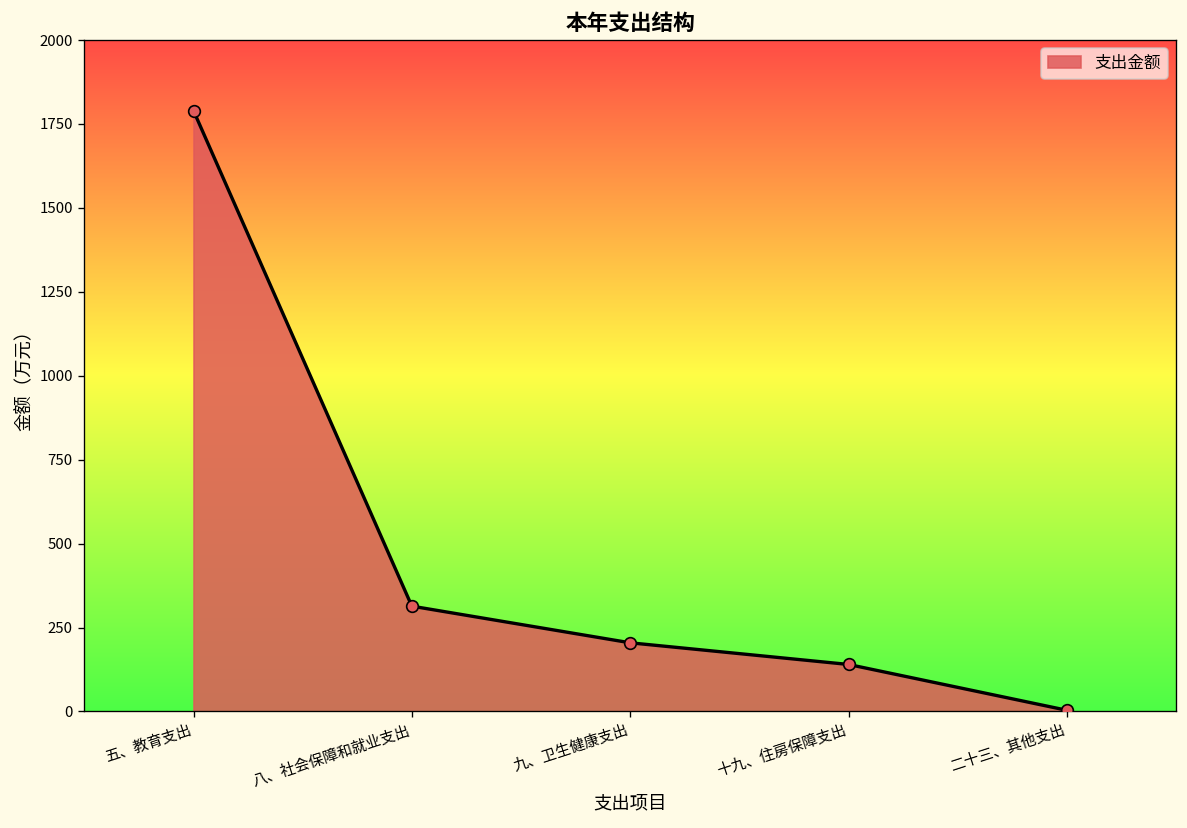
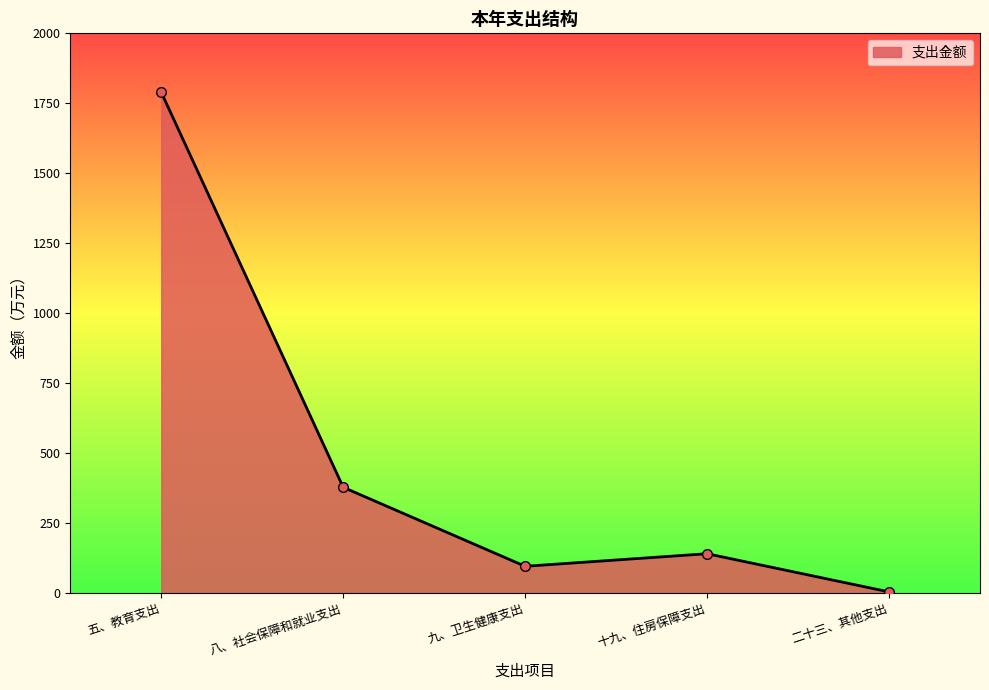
  {
    "五、教育支出": 1790,
-   "八、社会保障和就业支出": 310,
-   "九、卫生健康支出": 200,
+   "八、社会保障和就业支出": 380,
+   "九、卫生健康支出": 100,
    "十九、住房保障支出": 140,
    "二十三、其他支出": 0
  }
